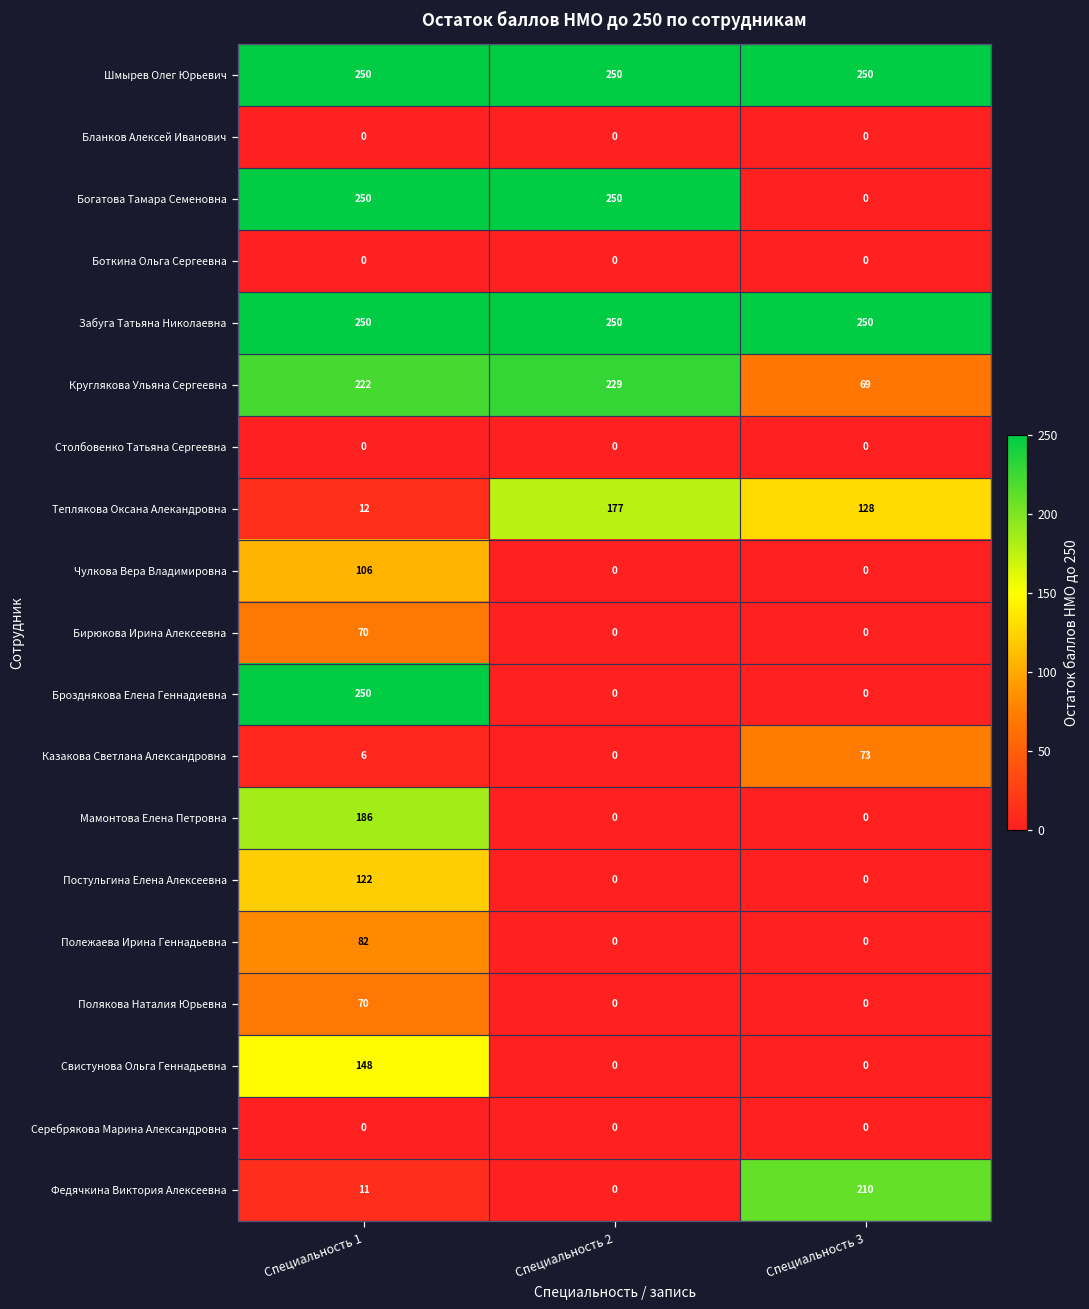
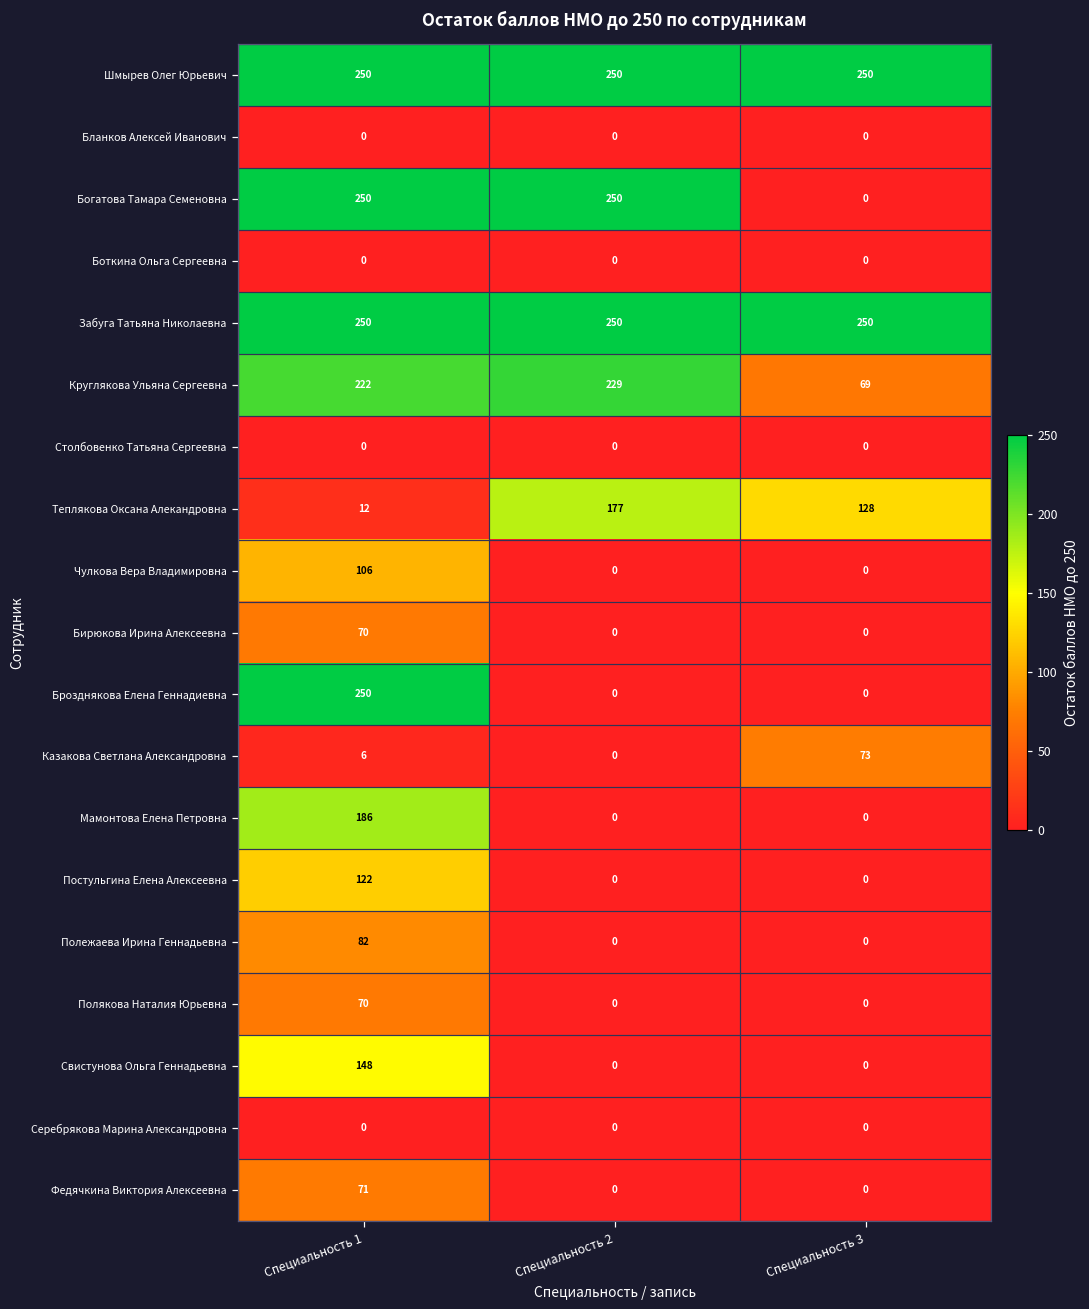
  {
    "Шмырев Олег Юрьевич": {
      "Специальность 1": 250,
      "Специальность 2": 250,
      "Специальность 3": 250
    },
    "Бланков Алексей Иванович": {
      "Специальность 1": 0,
      "Специальность 2": 0,
      "Специальность 3": 0
    },
    "Богатова Тамара Семеновна": {
      "Специальность 1": 250,
      "Специальность 2": 250,
      "Специальность 3": 0
    },
    "Боткина Ольга Сергеевна": {
      "Специальность 1": 0,
      "Специальность 2": 0,
      "Специальность 3": 0
    },
    "Забуга Татьяна Николаевна": {
      "Специальность 1": 250,
      "Специальность 2": 250,
      "Специальность 3": 250
    },
    "Круглякова Ульяна Сергеевна": {
      "Специальность 1": 222,
      "Специальность 2": 229,
      "Специальность 3": 69
    },
    "Столбовенко Татьяна Сергеевна": {
      "Специальность 1": 0,
      "Специальность 2": 0,
      "Специальность 3": 0
    },
    "Теплякова Оксана Алекандровна": {
      "Специальность 1": 12,
      "Специальность 2": 177,
      "Специальность 3": 128
    },
    "Чулкова Вера Владимировна": {
      "Специальность 1": 106,
      "Специальность 2": 0,
      "Специальность 3": 0
    },
    "Бирюкова Ирина Алексеевна": {
      "Специальность 1": 70,
      "Специальность 2": 0,
      "Специальность 3": 0
    },
    "Брозднякова Елена Геннадиевна": {
      "Специальность 1": 250,
      "Специальность 2": 0,
      "Специальность 3": 0
    },
    "Казакова Светлана Александровна": {
      "Специальность 1": 6,
      "Специальность 2": 0,
      "Специальность 3": 73
    },
    "Мамонтова Елена Петровна": {
      "Специальность 1": 186,
      "Специальность 2": 0,
      "Специальность 3": 0
    },
    "Постульгина Елена Алексеевна": {
      "Специальность 1": 122,
      "Специальность 2": 0,
      "Специальность 3": 0
    },
    "Полежаева Ирина Геннадьевна": {
      "Специальность 1": 82,
      "Специальность 2": 0,
      "Специальность 3": 0
    },
    "Полякова Наталия Юрьевна": {
      "Специальность 1": 70,
      "Специальность 2": 0,
      "Специальность 3": 0
    },
    "Свистунова Ольга Геннадьевна": {
      "Специальность 1": 148,
      "Специальность 2": 0,
      "Специальность 3": 0
    },
    "Серебрякова Марина Александровна": {
      "Специальность 1": 0,
      "Специальность 2": 0,
      "Специальность 3": 0
    },
    "Федячкина Виктория Алексеевна": {
-     "Специальность 1": 11,
+     "Специальность 1": 71,
      "Специальность 2": 0,
-     "Специальность 3": 210
+     "Специальность 3": 0
    }
  }
